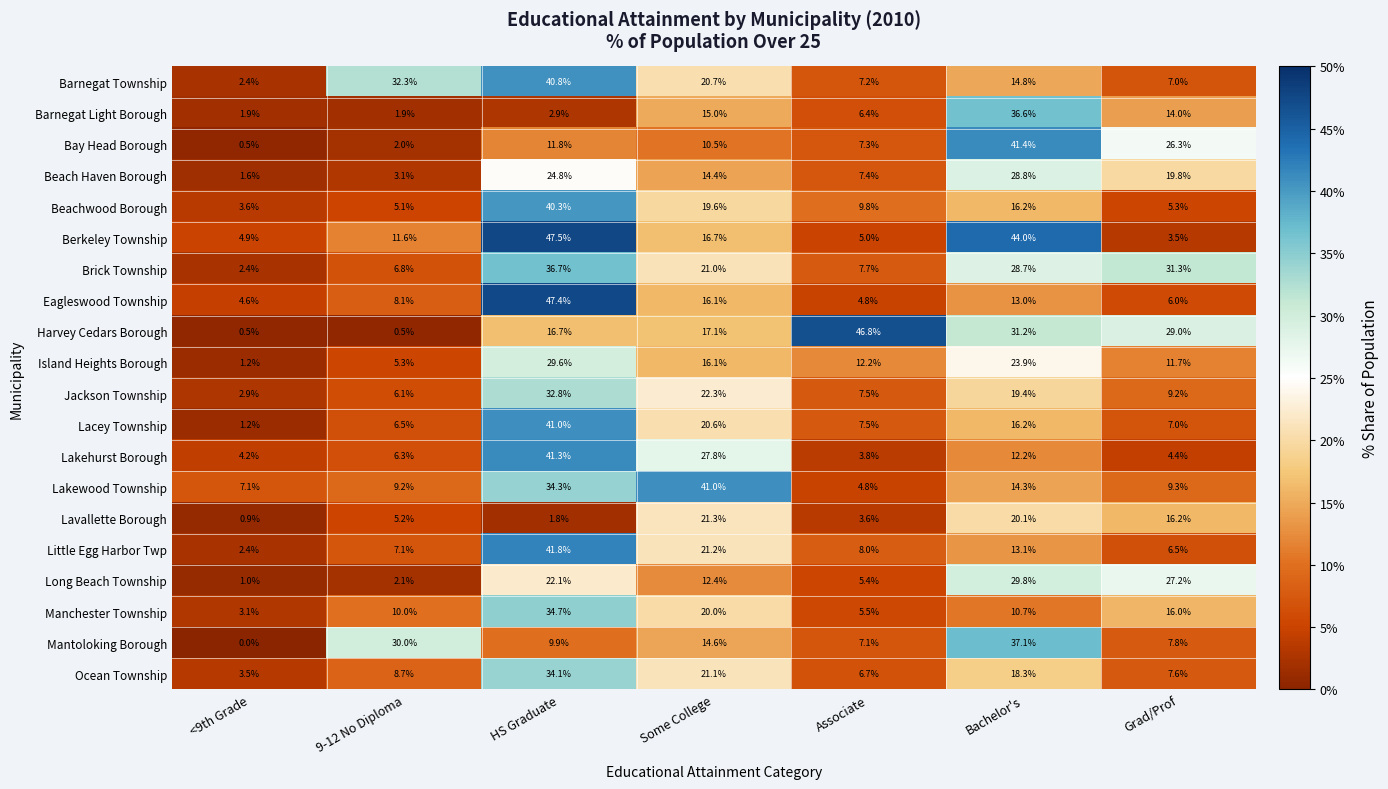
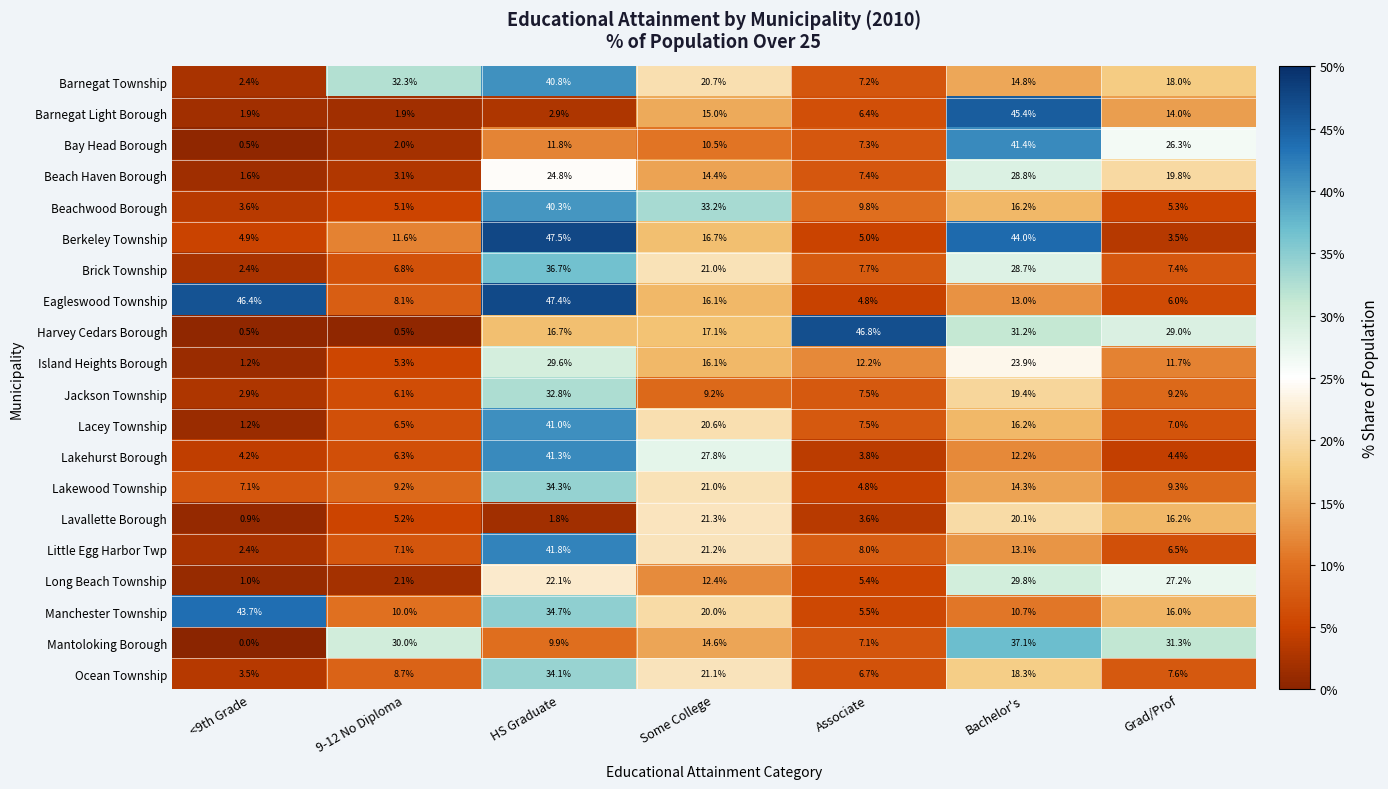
  {
    "Barnegat Township": {
      "<9th Grade": "2.4%",
      "9-12 No Diploma": "32.3%",
      "HS Graduate": "40.8%",
      "Some College": "20.7%",
      "Associate": "7.2%",
      "Bachelor's": "14.8%",
-     "Grad/Prof": "7.0%"
+     "Grad/Prof": "18.0%"
    },
    "Barnegat Light Borough": {
      "<9th Grade": "1.9%",
      "9-12 No Diploma": "1.9%",
      "HS Graduate": "2.9%",
      "Some College": "15.0%",
      "Associate": "6.4%",
-     "Bachelor's": "36.6%",
+     "Bachelor's": "45.4%",
      "Grad/Prof": "14.0%"
    },
    "Bay Head Borough": {
      "<9th Grade": "0.5%",
      "9-12 No Diploma": "2.0%",
      "HS Graduate": "11.8%",
      "Some College": "10.5%",
      "Associate": "7.3%",
      "Bachelor's": "41.4%",
      "Grad/Prof": "26.3%"
    },
    "Beach Haven Borough": {
      "<9th Grade": "1.6%",
      "9-12 No Diploma": "3.1%",
      "HS Graduate": "24.8%",
      "Some College": "14.4%",
      "Associate": "7.4%",
      "Bachelor's": "28.8%",
      "Grad/Prof": "19.8%"
    },
    "Beachwood Borough": {
      "<9th Grade": "3.6%",
      "9-12 No Diploma": "5.1%",
      "HS Graduate": "40.3%",
-     "Some College": "19.6%",
+     "Some College": "33.2%",
      "Associate": "9.8%",
      "Bachelor's": "16.2%",
      "Grad/Prof": "5.3%"
    },
    "Berkeley Township": {
      "<9th Grade": "4.9%",
      "9-12 No Diploma": "11.6%",
      "HS Graduate": "47.5%",
      "Some College": "16.7%",
      "Associate": "5.0%",
      "Bachelor's": "44.0%",
      "Grad/Prof": "3.5%"
    },
    "Brick Township": {
      "<9th Grade": "2.4%",
      "9-12 No Diploma": "6.8%",
      "HS Graduate": "36.7%",
      "Some College": "21.0%",
      "Associate": "7.7%",
      "Bachelor's": "28.7%",
-     "Grad/Prof": "31.3%"
+     "Grad/Prof": "7.4%"
    },
    "Eagleswood Township": {
-     "<9th Grade": "4.6%",
+     "<9th Grade": "46.4%",
      "9-12 No Diploma": "8.1%",
      "HS Graduate": "47.4%",
      "Some College": "16.1%",
      "Associate": "4.8%",
      "Bachelor's": "13.0%",
      "Grad/Prof": "6.0%"
    },
    "Harvey Cedars Borough": {
      "<9th Grade": "0.5%",
      "9-12 No Diploma": "0.5%",
      "HS Graduate": "16.7%",
      "Some College": "17.1%",
      "Associate": "46.8%",
      "Bachelor's": "31.2%",
      "Grad/Prof": "29.0%"
    },
    "Island Heights Borough": {
      "<9th Grade": "1.2%",
      "9-12 No Diploma": "5.3%",
      "HS Graduate": "29.6%",
      "Some College": "16.1%",
      "Associate": "12.2%",
      "Bachelor's": "23.9%",
      "Grad/Prof": "11.7%"
    },
    "Jackson Township": {
      "<9th Grade": "2.9%",
      "9-12 No Diploma": "6.1%",
      "HS Graduate": "32.8%",
-     "Some College": "22.3%",
+     "Some College": "9.2%",
      "Associate": "7.5%",
      "Bachelor's": "19.4%",
      "Grad/Prof": "9.2%"
    },
    "Lacey Township": {
      "<9th Grade": "1.2%",
      "9-12 No Diploma": "6.5%",
      "HS Graduate": "41.0%",
      "Some College": "20.6%",
      "Associate": "7.5%",
      "Bachelor's": "16.2%",
      "Grad/Prof": "7.0%"
    },
    "Lakehurst Borough": {
      "<9th Grade": "4.2%",
      "9-12 No Diploma": "6.3%",
      "HS Graduate": "41.3%",
      "Some College": "27.8%",
      "Associate": "3.8%",
      "Bachelor's": "12.2%",
      "Grad/Prof": "4.4%"
    },
    "Lakewood Township": {
      "<9th Grade": "7.1%",
      "9-12 No Diploma": "9.2%",
      "HS Graduate": "34.3%",
-     "Some College": "41.0%",
+     "Some College": "21.0%",
      "Associate": "4.8%",
      "Bachelor's": "14.3%",
      "Grad/Prof": "9.3%"
    },
    "Lavallette Borough": {
      "<9th Grade": "0.9%",
      "9-12 No Diploma": "5.2%",
      "HS Graduate": "1.8%",
      "Some College": "21.3%",
      "Associate": "3.6%",
      "Bachelor's": "20.1%",
      "Grad/Prof": "16.2%"
    },
    "Little Egg Harbor Twp": {
      "<9th Grade": "2.4%",
      "9-12 No Diploma": "7.1%",
      "HS Graduate": "41.8%",
      "Some College": "21.2%",
      "Associate": "8.0%",
      "Bachelor's": "13.1%",
      "Grad/Prof": "6.5%"
    },
    "Long Beach Township": {
      "<9th Grade": "1.0%",
      "9-12 No Diploma": "2.1%",
      "HS Graduate": "22.1%",
      "Some College": "12.4%",
      "Associate": "5.4%",
      "Bachelor's": "29.8%",
      "Grad/Prof": "27.2%"
    },
    "Manchester Township": {
-     "<9th Grade": "3.1%",
+     "<9th Grade": "43.7%",
      "9-12 No Diploma": "10.0%",
      "HS Graduate": "34.7%",
      "Some College": "20.0%",
      "Associate": "5.5%",
      "Bachelor's": "10.7%",
      "Grad/Prof": "16.0%"
    },
    "Mantoloking Borough": {
      "<9th Grade": "0.0%",
      "9-12 No Diploma": "30.0%",
      "HS Graduate": "9.9%",
      "Some College": "14.6%",
      "Associate": "7.1%",
      "Bachelor's": "37.1%",
-     "Grad/Prof": "7.8%"
+     "Grad/Prof": "31.3%"
    },
    "Ocean Township": {
      "<9th Grade": "3.5%",
      "9-12 No Diploma": "8.7%",
      "HS Graduate": "34.1%",
      "Some College": "21.1%",
      "Associate": "6.7%",
      "Bachelor's": "18.3%",
      "Grad/Prof": "7.6%"
    }
  }
